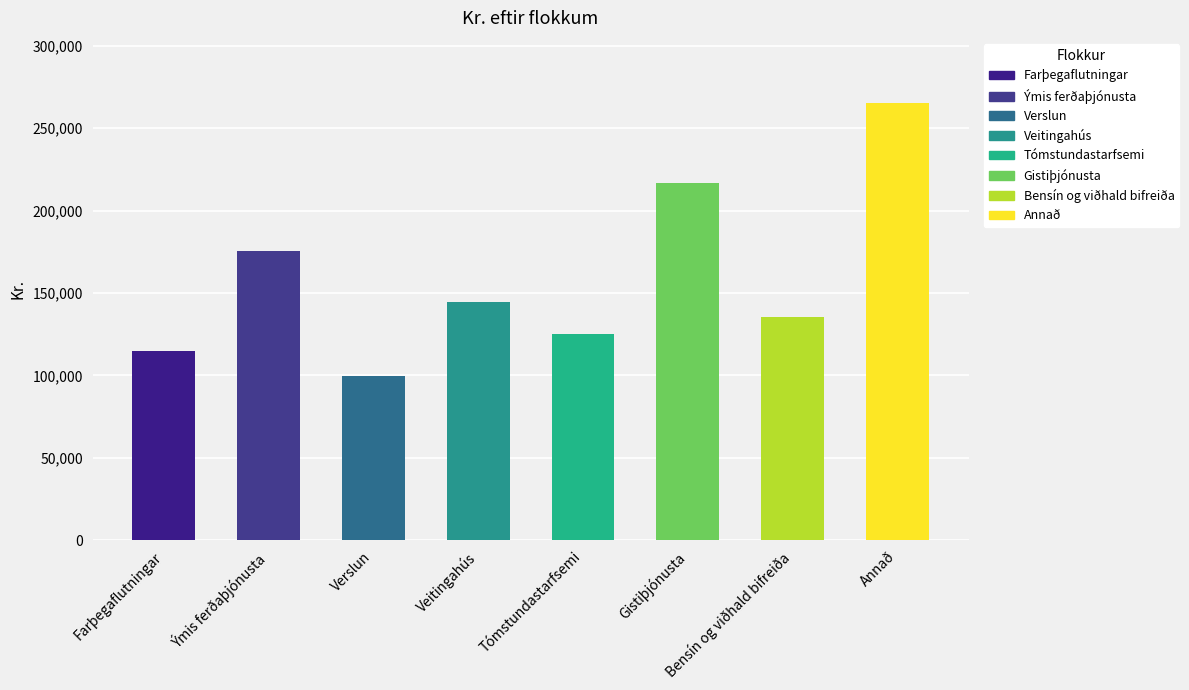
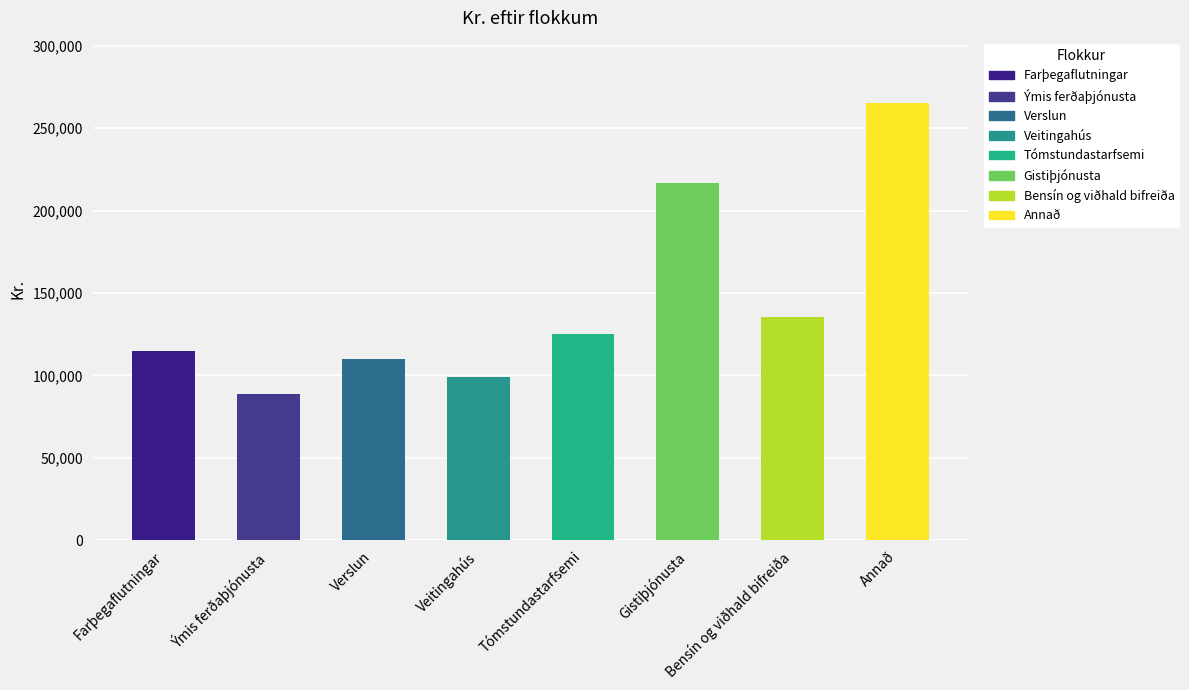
  {
    "Farþegaflutningar": "115,000",
-   "Ýmis ferðaþjónusta": "175,000",
-   "Verslun": "99,000",
-   "Veitingahús": "144,000",
+   "Ýmis ferðaþjónusta": "89,000",
+   "Verslun": "110,000",
+   "Veitingahús": "99,000",
    "Tómstundastarfsemi": "125,000",
    "Gistiþjónusta": "217,000",
    "Bensín og viðhald bifreiða": "136,000",
    "Annað": "265,000"
  }
